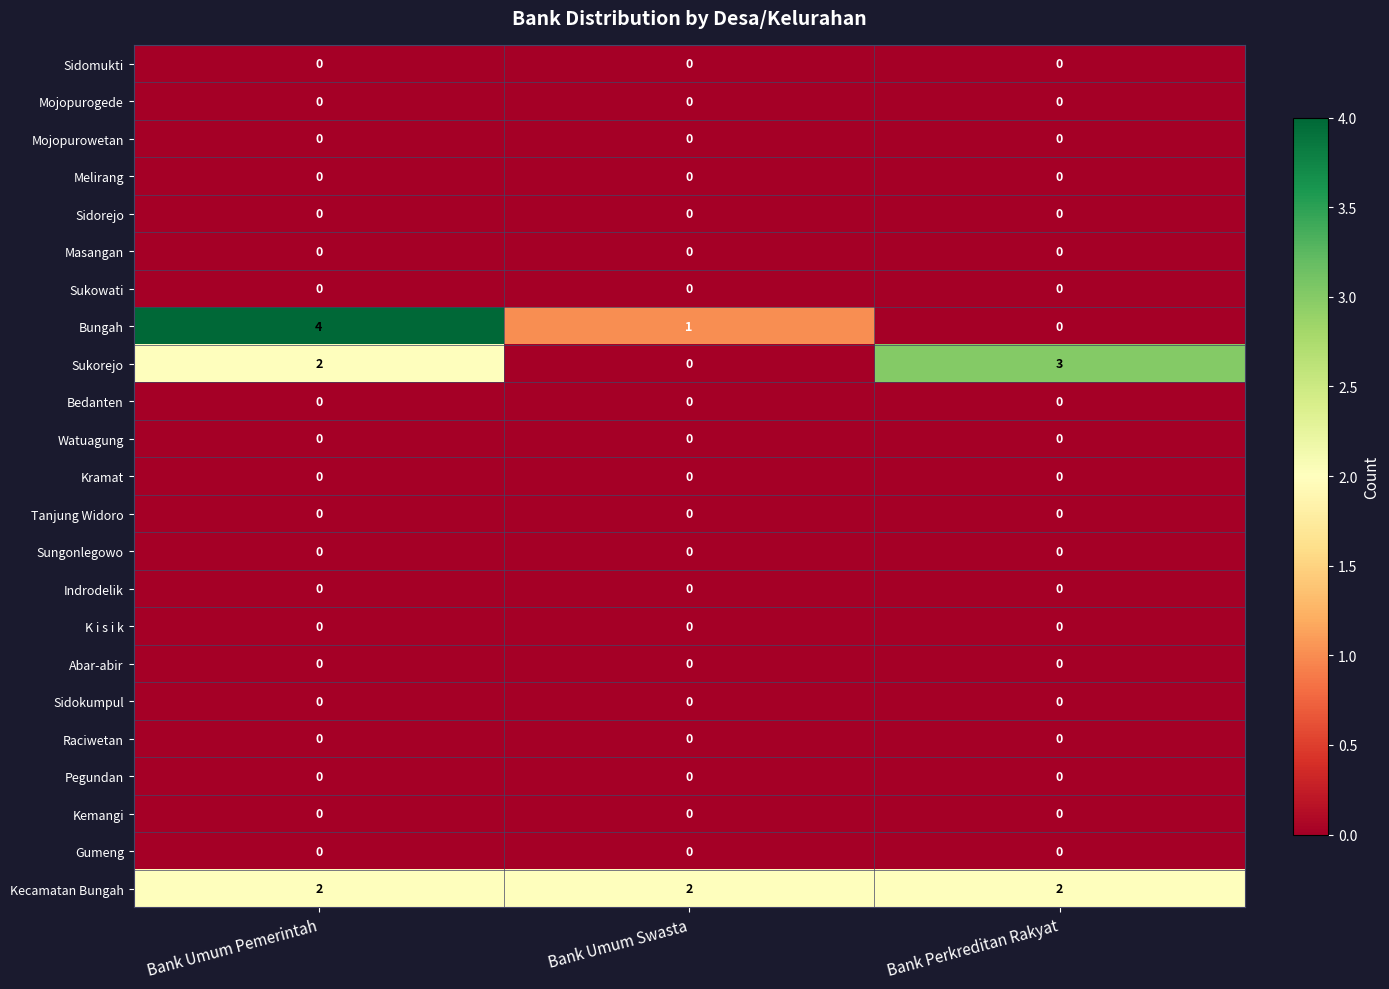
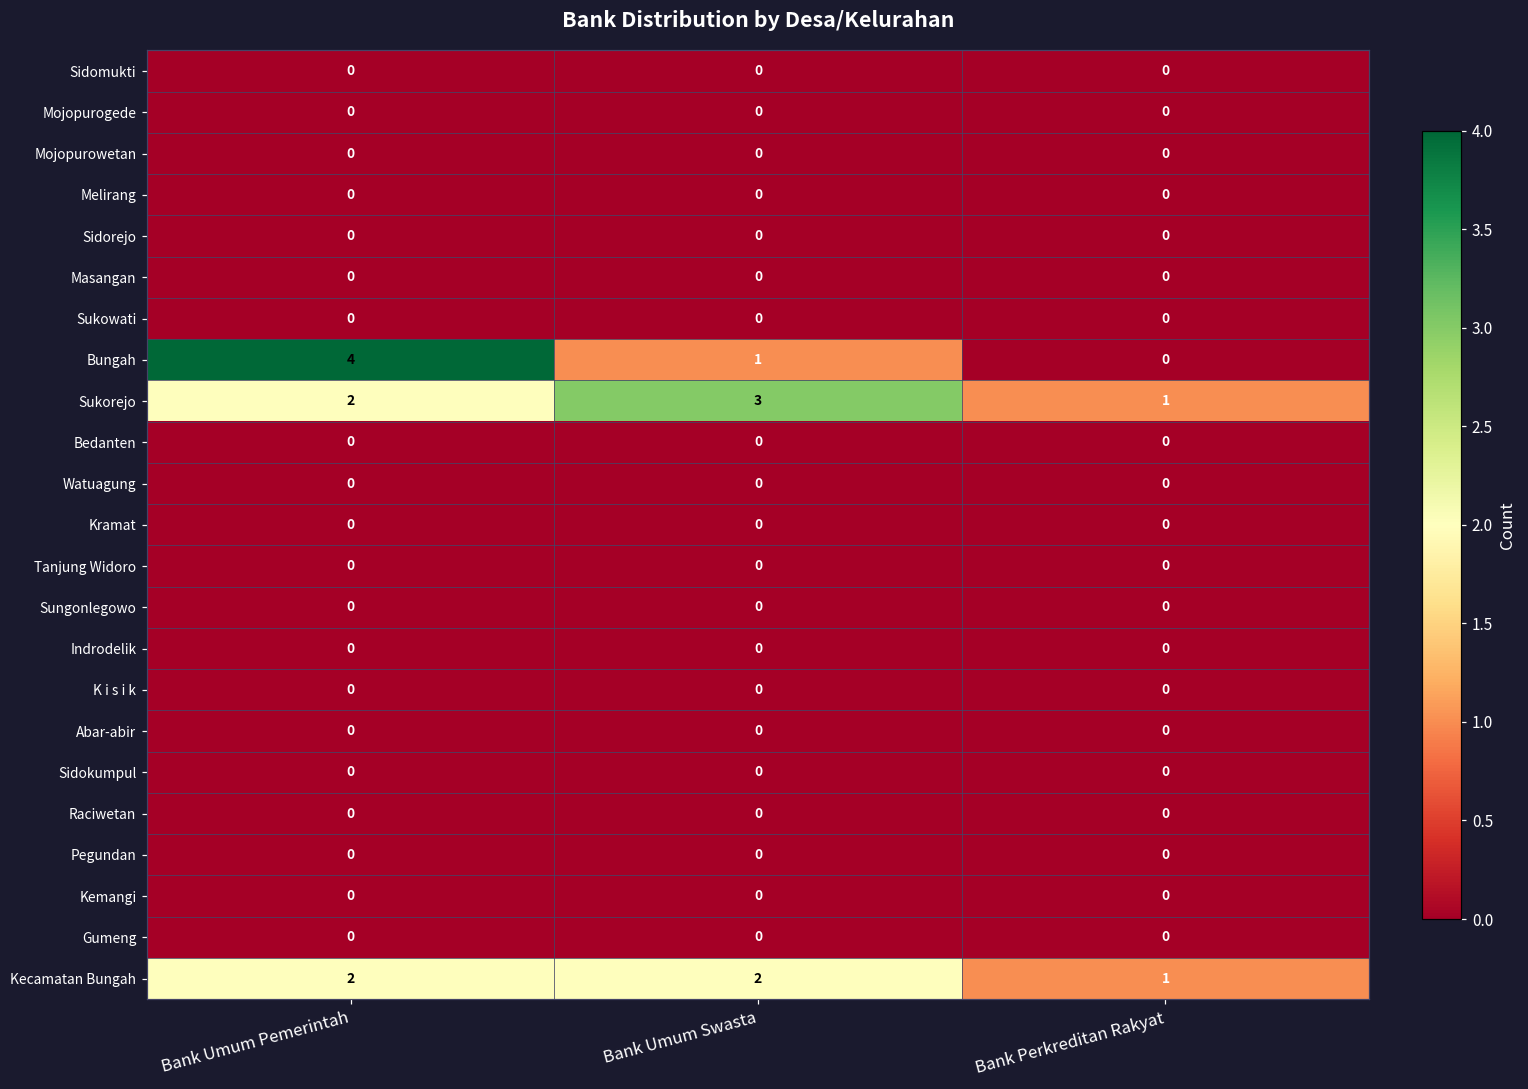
  {
    "Sidomukti": {
      "Bank Umum Pemerintah": 0,
      "Bank Umum Swasta": 0,
      "Bank Perkreditan Rakyat": 0
    },
    "Mojopurogede": {
      "Bank Umum Pemerintah": 0,
      "Bank Umum Swasta": 0,
      "Bank Perkreditan Rakyat": 0
    },
    "Mojopurowetan": {
      "Bank Umum Pemerintah": 0,
      "Bank Umum Swasta": 0,
      "Bank Perkreditan Rakyat": 0
    },
    "Melirang": {
      "Bank Umum Pemerintah": 0,
      "Bank Umum Swasta": 0,
      "Bank Perkreditan Rakyat": 0
    },
    "Sidorejo": {
      "Bank Umum Pemerintah": 0,
      "Bank Umum Swasta": 0,
      "Bank Perkreditan Rakyat": 0
    },
    "Masangan": {
      "Bank Umum Pemerintah": 0,
      "Bank Umum Swasta": 0,
      "Bank Perkreditan Rakyat": 0
    },
    "Sukowati": {
      "Bank Umum Pemerintah": 0,
      "Bank Umum Swasta": 0,
      "Bank Perkreditan Rakyat": 0
    },
    "Bungah": {
      "Bank Umum Pemerintah": 4,
      "Bank Umum Swasta": 1,
      "Bank Perkreditan Rakyat": 0
    },
    "Sukorejo": {
      "Bank Umum Pemerintah": 2,
-     "Bank Umum Swasta": 0,
-     "Bank Perkreditan Rakyat": 3
+     "Bank Umum Swasta": 3,
+     "Bank Perkreditan Rakyat": 1
    },
    "Bedanten": {
      "Bank Umum Pemerintah": 0,
      "Bank Umum Swasta": 0,
      "Bank Perkreditan Rakyat": 0
    },
    "Watuagung": {
      "Bank Umum Pemerintah": 0,
      "Bank Umum Swasta": 0,
      "Bank Perkreditan Rakyat": 0
    },
    "Kramat": {
      "Bank Umum Pemerintah": 0,
      "Bank Umum Swasta": 0,
      "Bank Perkreditan Rakyat": 0
    },
    "Tanjung Widoro": {
      "Bank Umum Pemerintah": 0,
      "Bank Umum Swasta": 0,
      "Bank Perkreditan Rakyat": 0
    },
    "Sungonlegowo": {
      "Bank Umum Pemerintah": 0,
      "Bank Umum Swasta": 0,
      "Bank Perkreditan Rakyat": 0
    },
    "Indrodelik": {
      "Bank Umum Pemerintah": 0,
      "Bank Umum Swasta": 0,
      "Bank Perkreditan Rakyat": 0
    },
    "K i s i k": {
      "Bank Umum Pemerintah": 0,
      "Bank Umum Swasta": 0,
      "Bank Perkreditan Rakyat": 0
    },
    "Abar-abir": {
      "Bank Umum Pemerintah": 0,
      "Bank Umum Swasta": 0,
      "Bank Perkreditan Rakyat": 0
    },
    "Sidokumpul": {
      "Bank Umum Pemerintah": 0,
      "Bank Umum Swasta": 0,
      "Bank Perkreditan Rakyat": 0
    },
    "Raciwetan": {
      "Bank Umum Pemerintah": 0,
      "Bank Umum Swasta": 0,
      "Bank Perkreditan Rakyat": 0
    },
    "Pegundan": {
      "Bank Umum Pemerintah": 0,
      "Bank Umum Swasta": 0,
      "Bank Perkreditan Rakyat": 0
    },
    "Kemangi": {
      "Bank Umum Pemerintah": 0,
      "Bank Umum Swasta": 0,
      "Bank Perkreditan Rakyat": 0
    },
    "Gumeng": {
      "Bank Umum Pemerintah": 0,
      "Bank Umum Swasta": 0,
      "Bank Perkreditan Rakyat": 0
    },
    "Kecamatan Bungah": {
      "Bank Umum Pemerintah": 2,
      "Bank Umum Swasta": 2,
-     "Bank Perkreditan Rakyat": 2
+     "Bank Perkreditan Rakyat": 1
    }
  }
